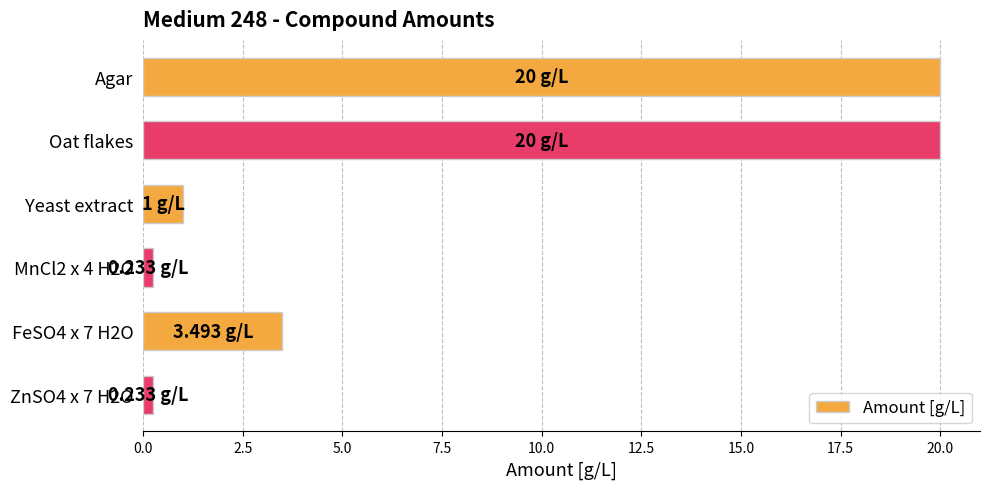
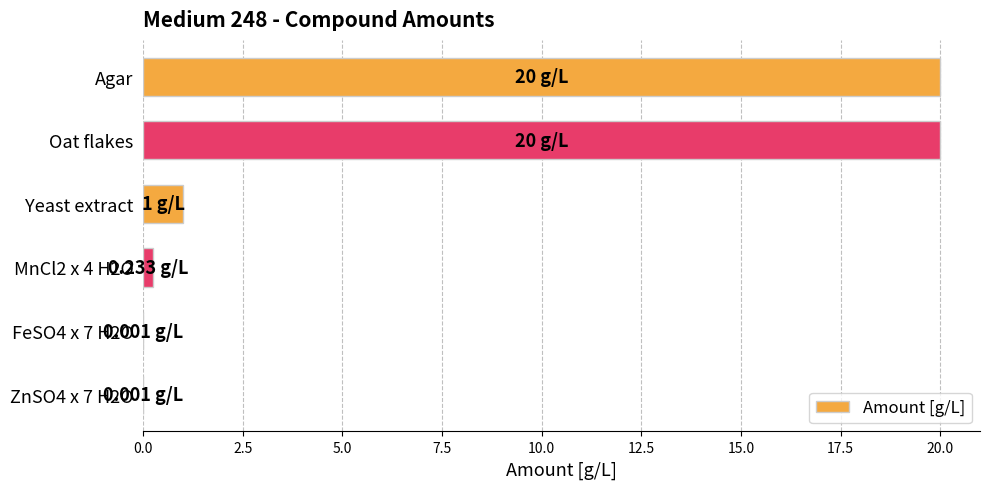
  {
    "Agar": 20,
    "Oat flakes": 20,
    "Yeast extract": 1,
    "MnCl2 x 4 H2O": 0.233,
-   "FeSO4 x 7 H2O": 3.493,
-   "ZnSO4 x 7 H2O": 0.233
+   "FeSO4 x 7 H2O": 0.001,
+   "ZnSO4 x 7 H2O": 0.001
  }
